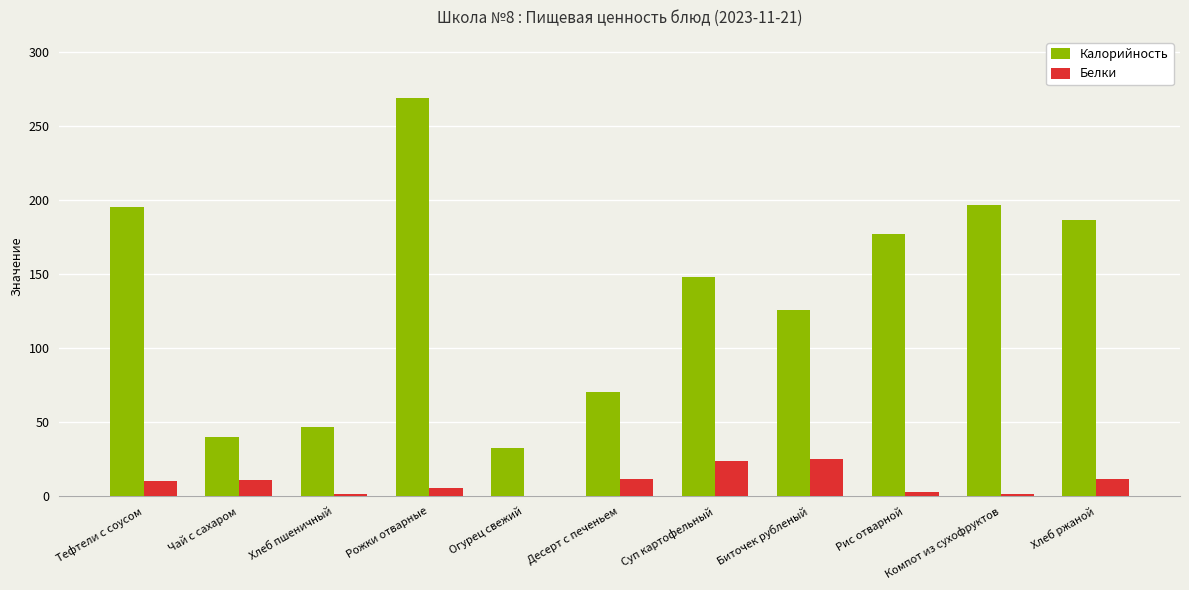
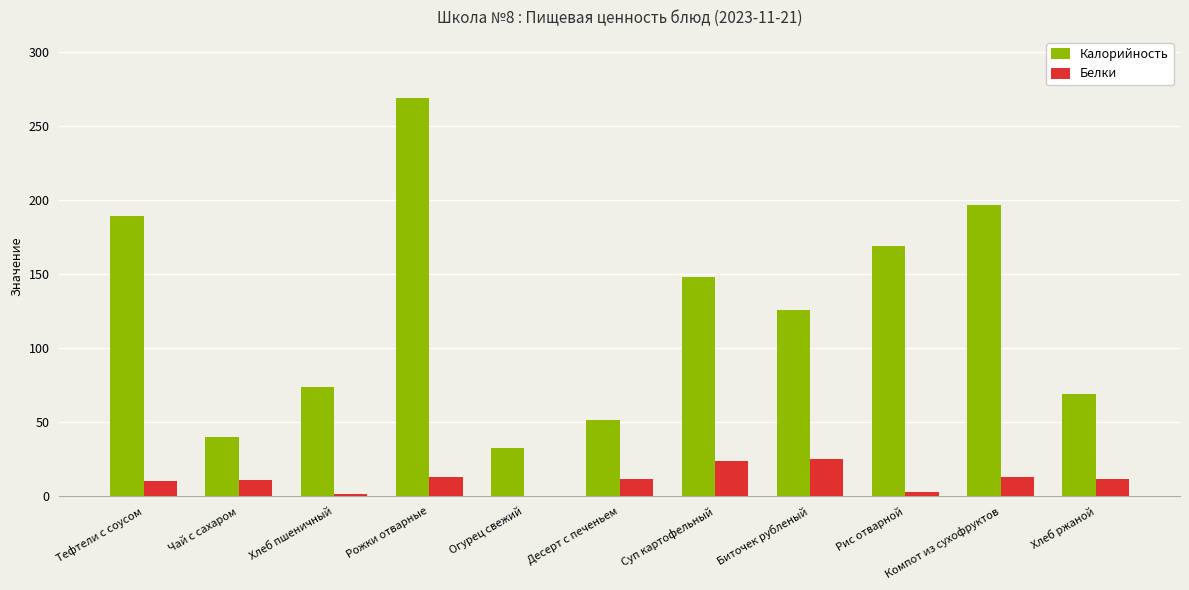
  {
    "Калорийность": {
-     "Тефтели с соусом": 195,
+     "Тефтели с соусом": 189,
      "Чай с сахаром": 40,
-     "Хлеб пшеничный": 47,
+     "Хлеб пшеничный": 74,
      "Рожки отварные": 269,
      "Огурец свежий": 32,
-     "Десерт с печеньем": 70,
+     "Десерт с печеньем": 52,
      "Суп картофельный": 148,
      "Биточек рубленый": 125,
-     "Рис отварной": 177,
+     "Рис отварной": 169,
      "Компот из сухофруктов": 196,
-     "Хлеб ржаной": 186
+     "Хлеб ржаной": 69
    },
    "Белки": {
      "Тефтели с соусом": 10,
      "Чай с сахаром": 11,
-     "Рожки отварные": 6,
+     "Рожки отварные": 13,
      "Десерт с печеньем": 12,
      "Суп картофельный": 24,
      "Биточек рубленый": 25,
      "Рис отварной": 3,
-     "Компот из сухофруктов": 1,
+     "Компот из сухофруктов": 13,
      "Хлеб ржаной": 12
    }
  }
